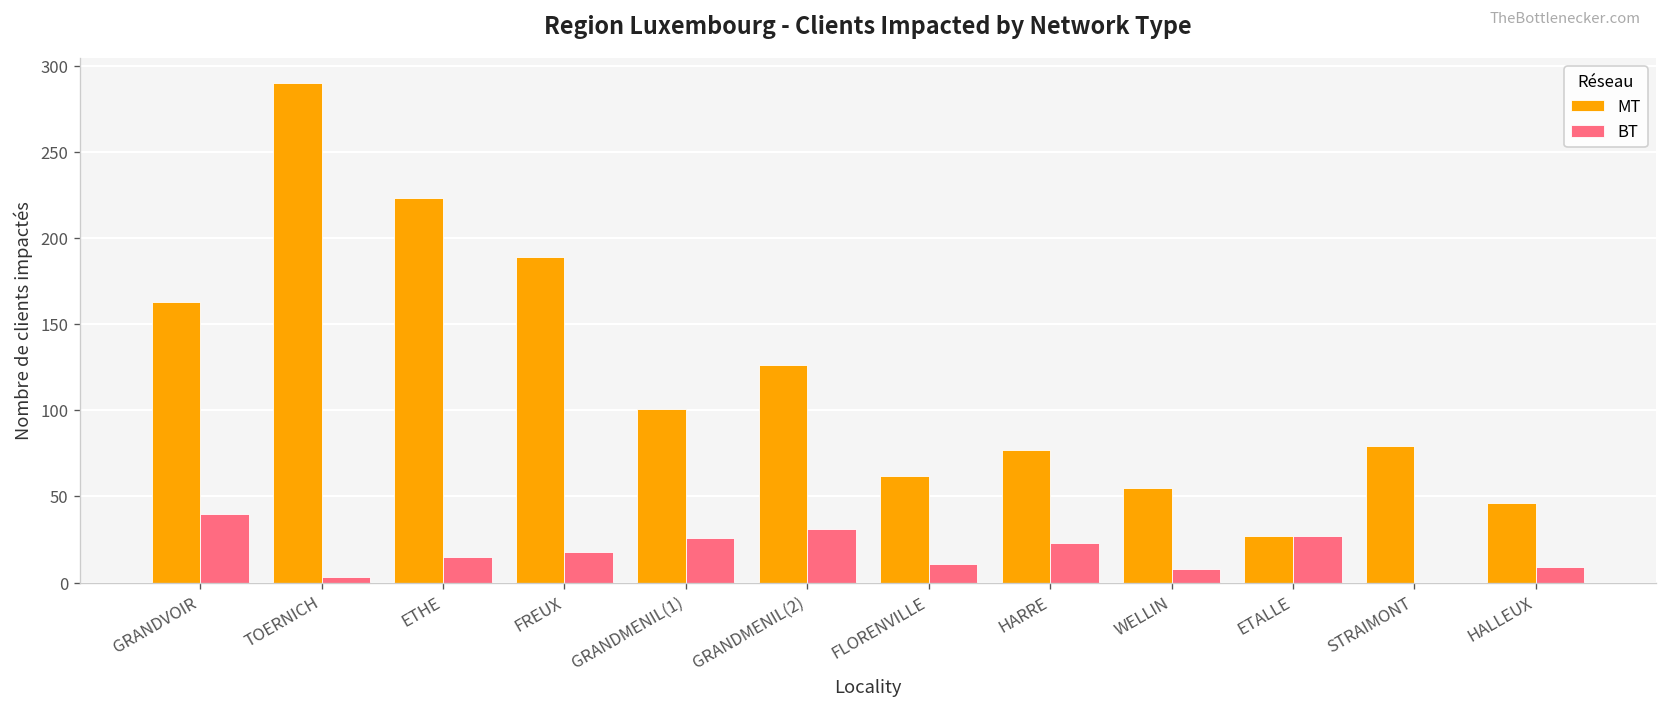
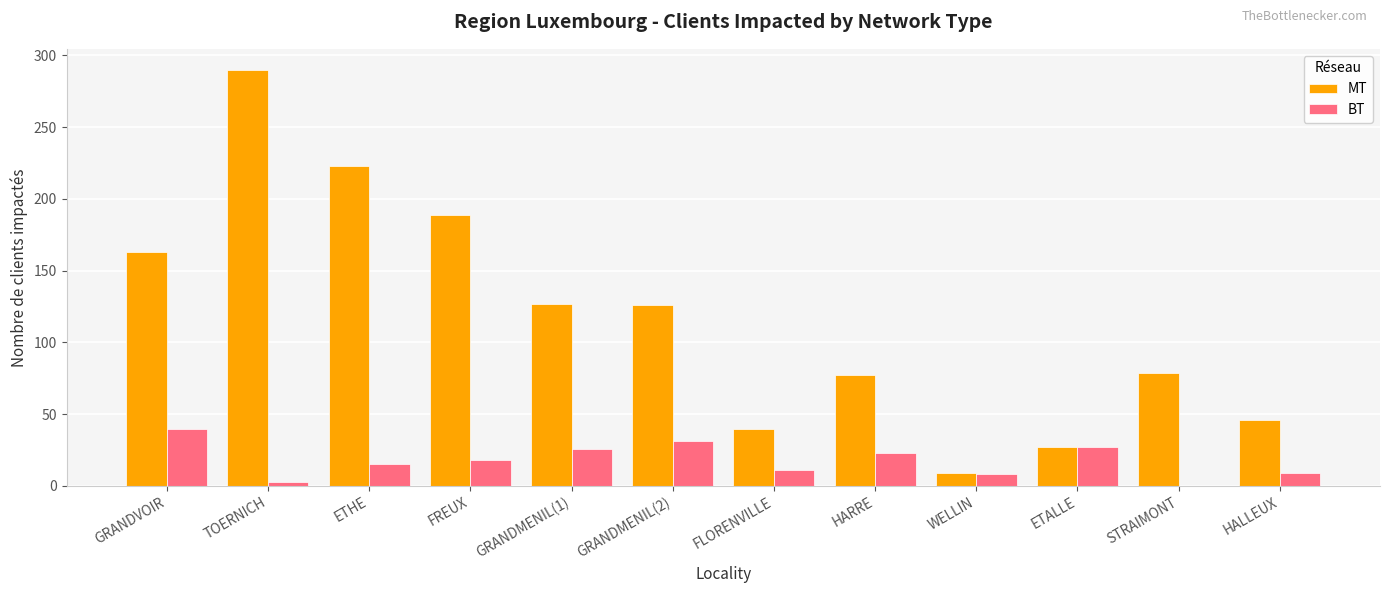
  {
    "MT": {
      "GRANDVOIR": 163,
      "TOERNICH": 290,
      "ETHE": 223,
      "FREUX": 189,
-     "GRANDMENIL(1)": 101,
+     "GRANDMENIL(1)": 127,
      "GRANDMENIL(2)": 126,
-     "FLORENVILLE": 62,
+     "FLORENVILLE": 40,
      "HARRE": 77,
-     "WELLIN": 55,
+     "WELLIN": 9,
      "ETALLE": 27,
      "STRAIMONT": 79,
      "HALLEUX": 46
    },
    "BT": {
      "GRANDVOIR": 40,
      "TOERNICH": 3,
      "ETHE": 15,
      "FREUX": 18,
      "GRANDMENIL(1)": 26,
      "GRANDMENIL(2)": 31,
      "FLORENVILLE": 11,
      "HARRE": 23,
      "WELLIN": 8,
      "ETALLE": 27,
      "STRAIMONT": 0,
      "HALLEUX": 9
    }
  }
